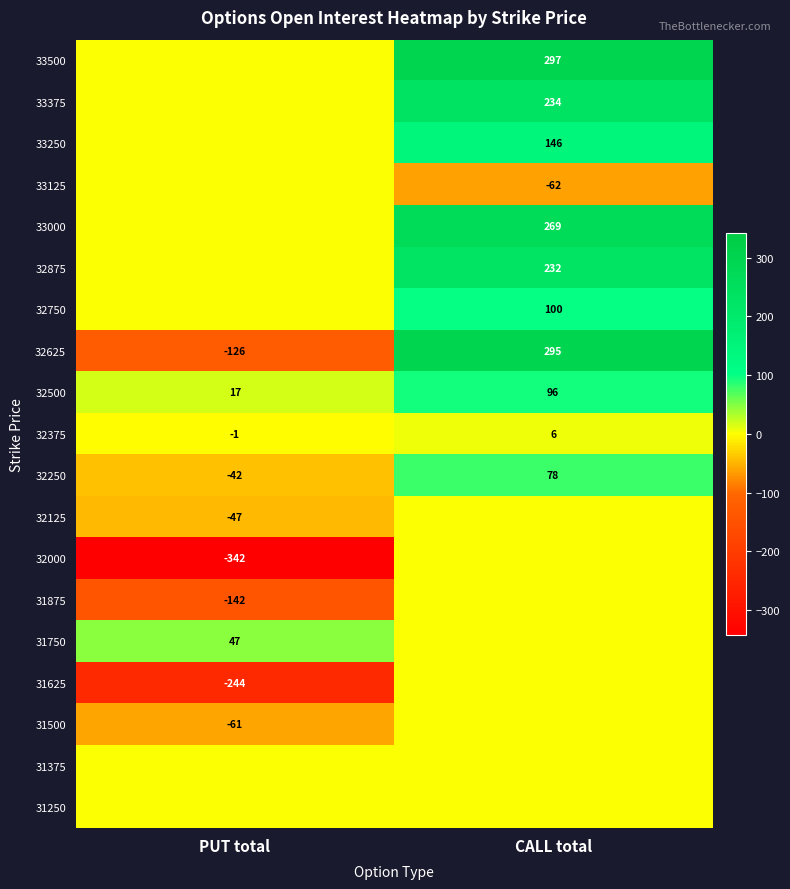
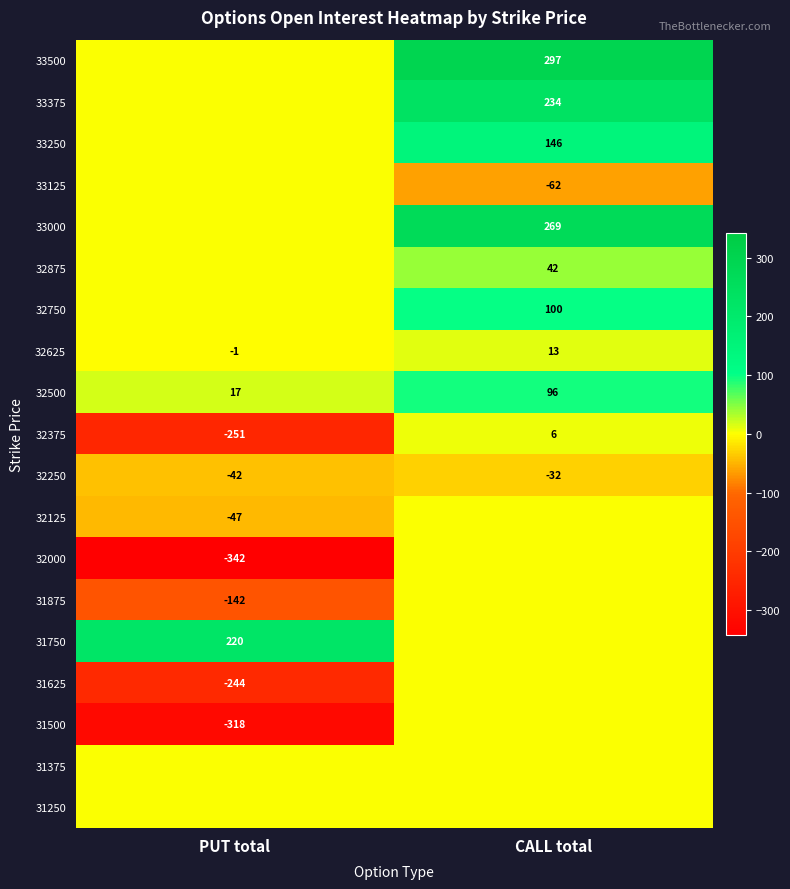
  {
    "33500": {
      "CALL total": 297
    },
    "33375": {
      "CALL total": 234
    },
    "33250": {
      "CALL total": 146
    },
    "33125": {
      "CALL total": -62
    },
    "33000": {
      "CALL total": 269
    },
    "32875": {
-     "CALL total": 232
+     "CALL total": 42
    },
    "32750": {
      "CALL total": 100
    },
    "32625": {
-     "PUT total": -126,
-     "CALL total": 295
+     "PUT total": -1,
+     "CALL total": 13
    },
    "32500": {
      "PUT total": 17,
      "CALL total": 96
    },
    "32375": {
-     "PUT total": -1,
+     "PUT total": -251,
      "CALL total": 6
    },
    "32250": {
      "PUT total": -42,
-     "CALL total": 78
+     "CALL total": -32
    },
    "32125": {
      "PUT total": -47
    },
    "32000": {
      "PUT total": -342
    },
    "31875": {
      "PUT total": -142
    },
    "31750": {
-     "PUT total": 47
+     "PUT total": 220
    },
    "31625": {
      "PUT total": -244
    },
    "31500": {
-     "PUT total": -61
+     "PUT total": -318
    }
  }
